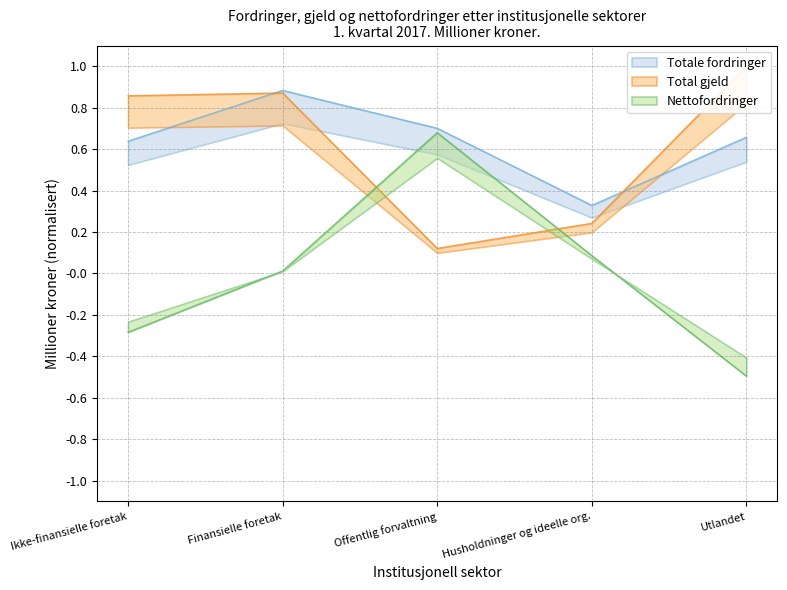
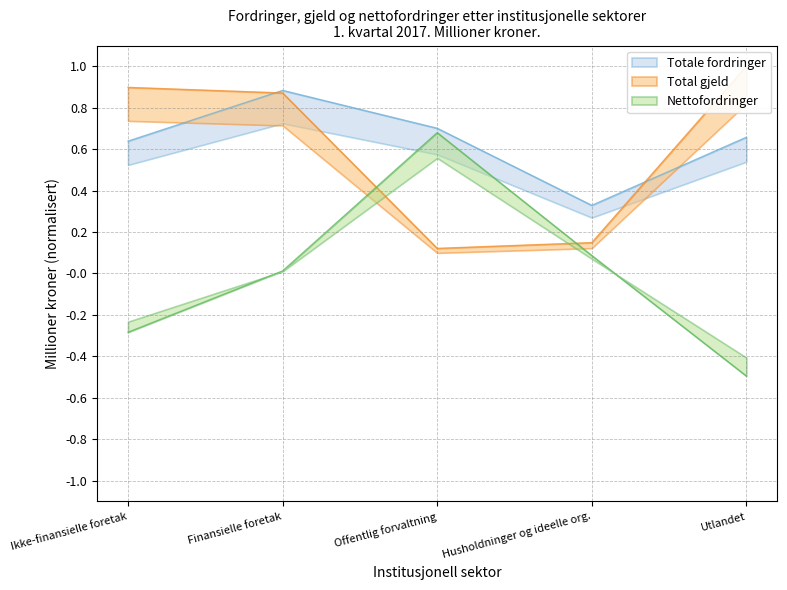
  {
    "Totale fordringer": {
      "Ikke-finansielle foretak": 0.64,
      "Finansielle foretak": 0.88,
      "Offentlig forvaltning": 0.70,
      "Husholdninger og ideelle org.": 0.33,
      "Utlandet": 0.66
    },
    "Total gjeld": {
-     "Ikke-finansielle foretak": 0.86,
+     "Ikke-finansielle foretak": 0.90,
      "Finansielle foretak": 0.87,
      "Offentlig forvaltning": 0.12,
-     "Husholdninger og ideelle org.": 0.24
+     "Husholdninger og ideelle org.": 0.15
    }
  }
